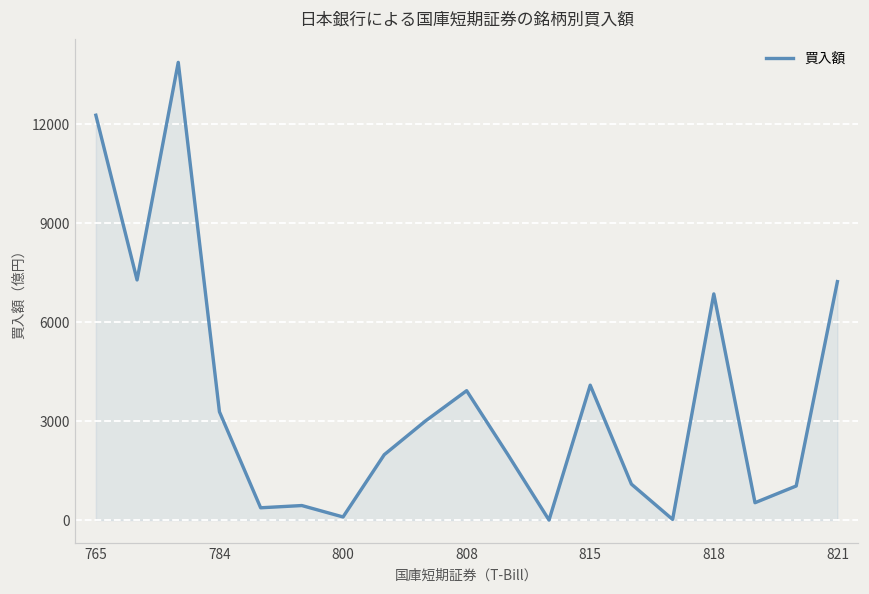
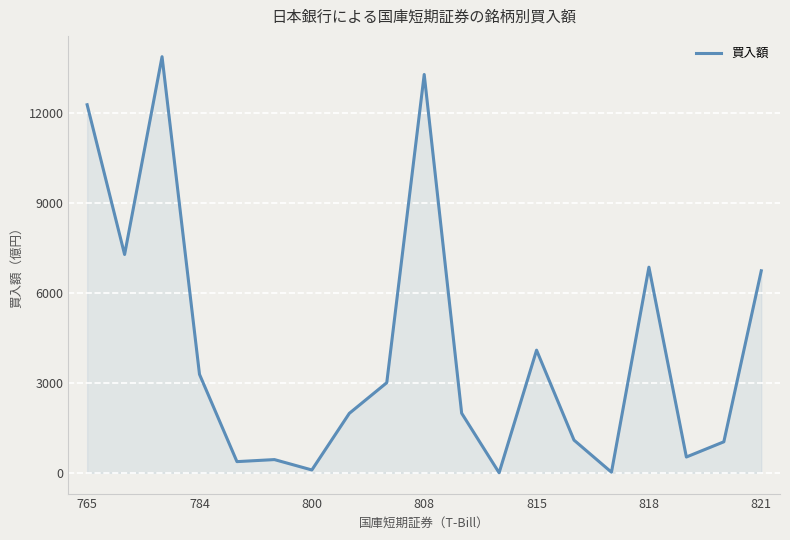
  {
    "765": 12300,
    "784": 3300,
    "800": 100,
-   "808": 3900,
+   "808": 13300,
    "815": 4100,
    "818": 6900,
-   "821": 7200
+   "821": 6700
  }
